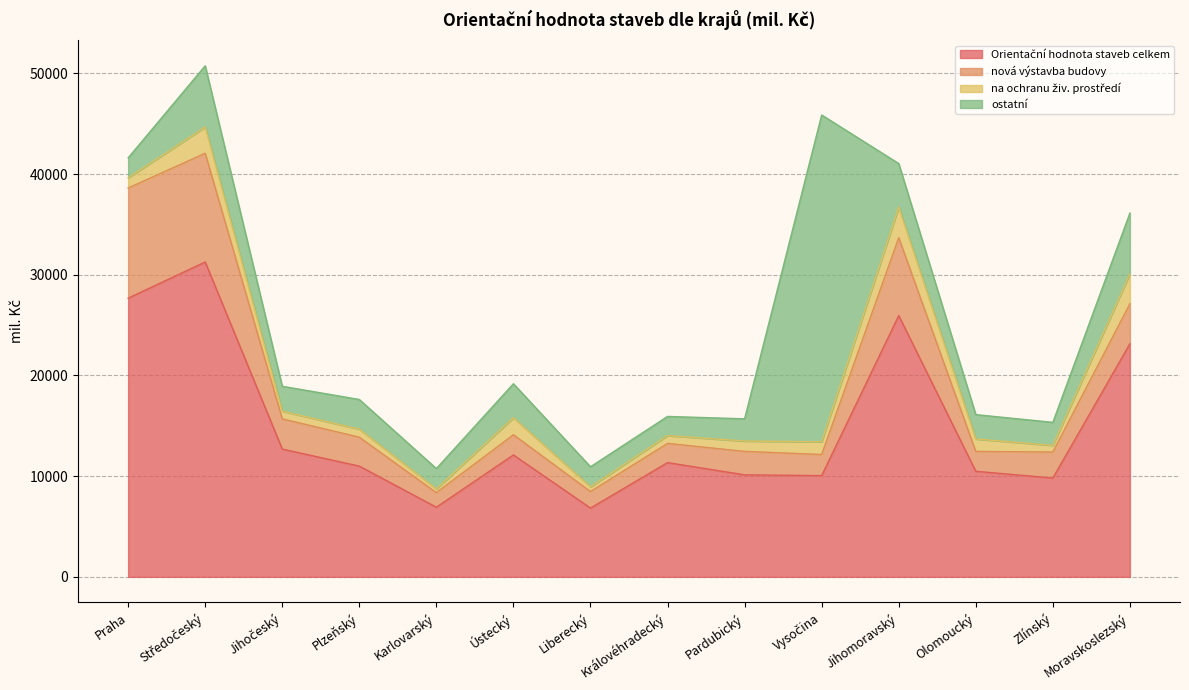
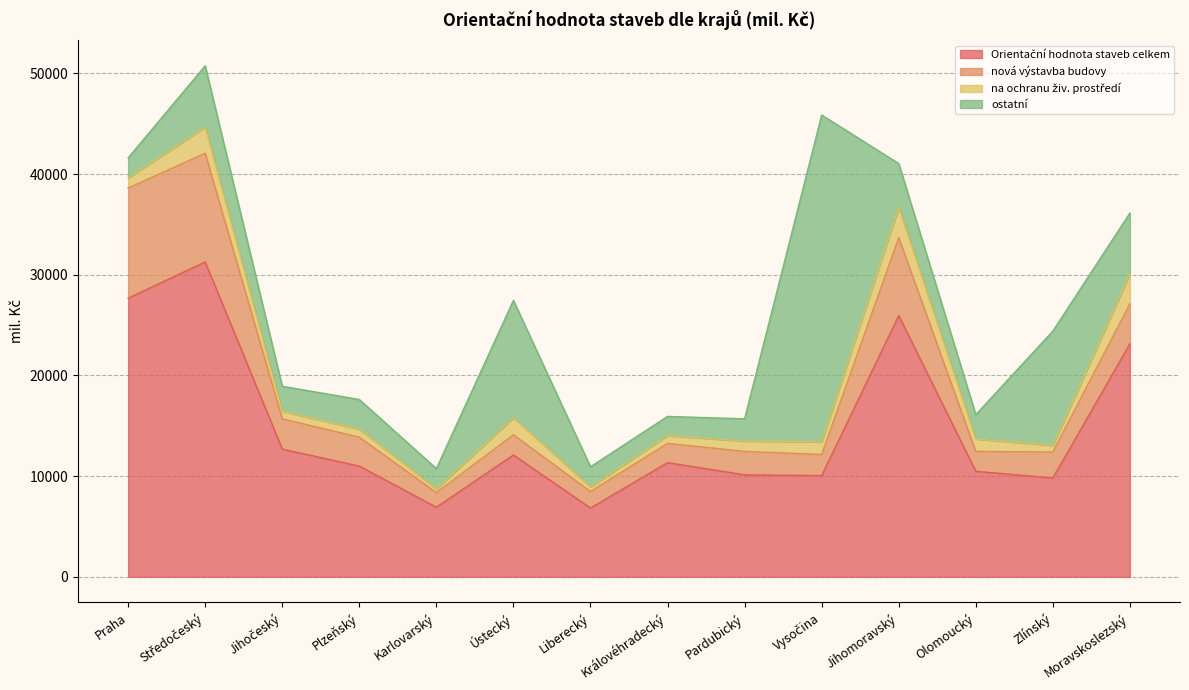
  {
    "ostatní": {
      "Praha": 2000,
      "Středočeský": 6100,
      "Jihočeský": 2500,
      "Plzeňský": 3000,
      "Karlovarský": 2000,
-     "Ústecký": 3400,
+     "Ústecký": 11600,
      "Liberecký": 2000,
      "Královéhradecký": 1900,
      "Pardubický": 2200,
      "Vysočina": 32500,
      "Jihomoravský": 4300,
      "Olomoucký": 2400,
-     "Zlínský": 2300,
+     "Zlínský": 11400,
      "Moravskoslezský": 6000
    }
  }
